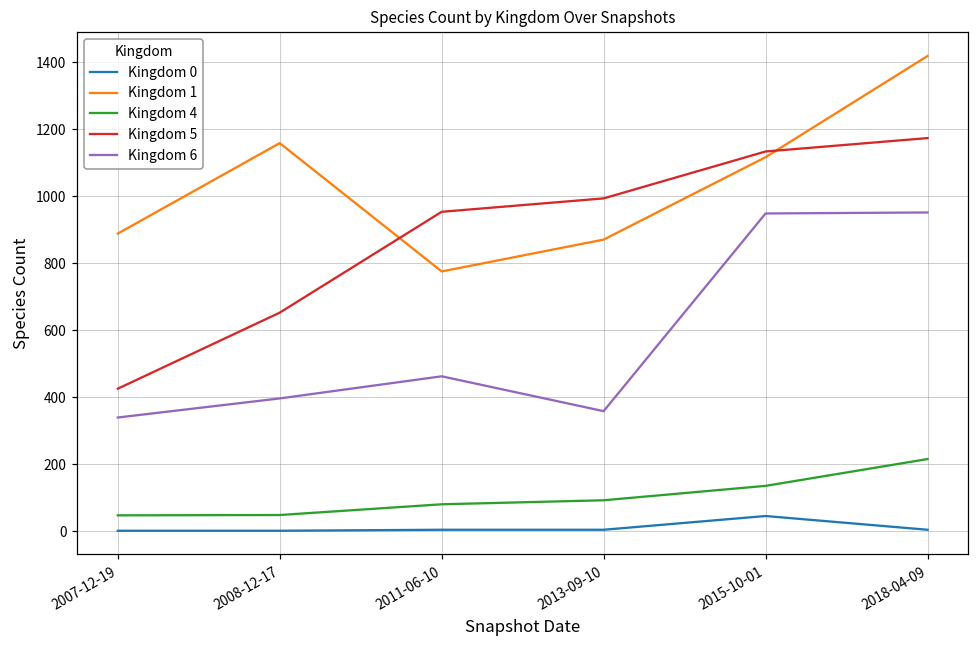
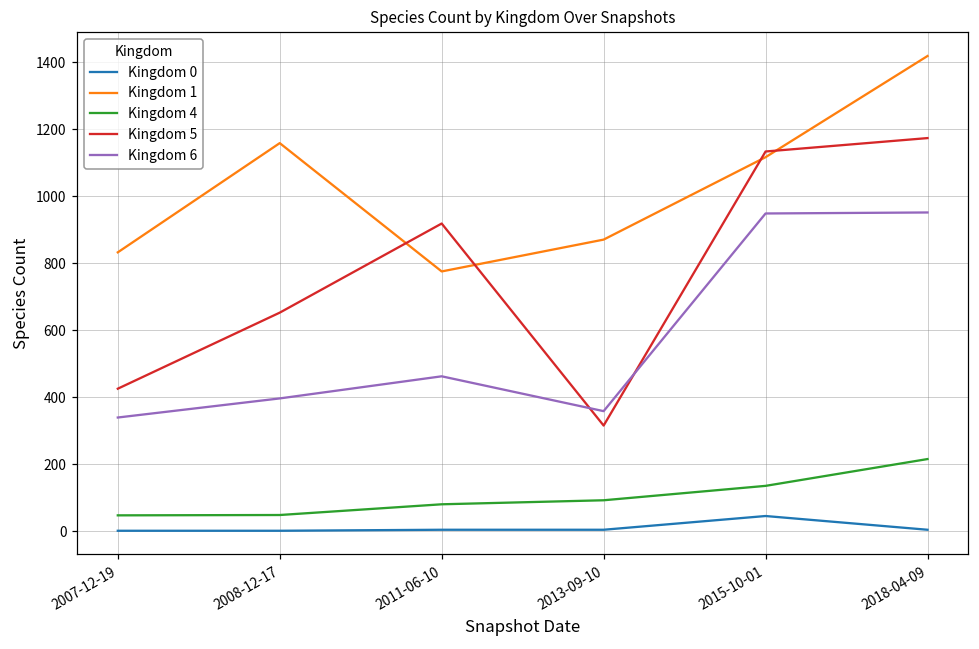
  {
    "Kingdom 0": {
      "2007-12-19": 0,
      "2008-12-17": 0,
      "2011-06-10": 0,
      "2013-09-10": 0,
      "2015-10-01": 50,
      "2018-04-09": 0
    },
    "Kingdom 1": {
-     "2007-12-19": 890,
+     "2007-12-19": 830,
      "2008-12-17": 1160,
      "2011-06-10": 780,
      "2013-09-10": 870,
      "2015-10-01": 1120,
      "2018-04-09": 1420
    },
    "Kingdom 4": {
      "2007-12-19": 50,
      "2008-12-17": 50,
      "2011-06-10": 80,
      "2013-09-10": 90,
      "2015-10-01": 140,
      "2018-04-09": 220
    },
    "Kingdom 5": {
      "2007-12-19": 430,
      "2008-12-17": 650,
-     "2011-06-10": 950,
-     "2013-09-10": 990,
+     "2011-06-10": 920,
+     "2013-09-10": 320,
      "2015-10-01": 1130,
      "2018-04-09": 1170
    },
    "Kingdom 6": {
      "2007-12-19": 340,
      "2008-12-17": 400,
      "2011-06-10": 460,
      "2013-09-10": 360,
      "2015-10-01": 950,
      "2018-04-09": 950
    }
  }
